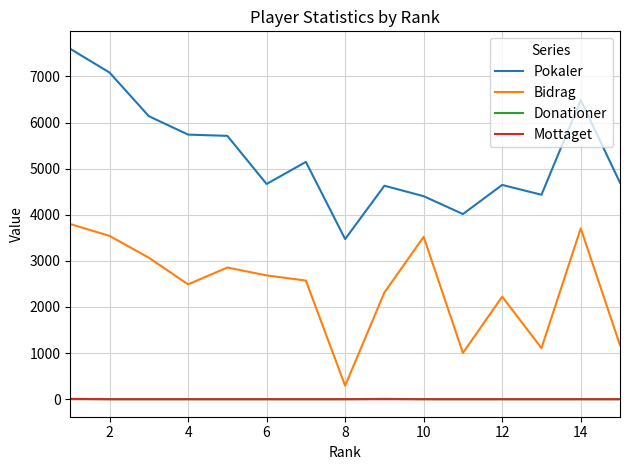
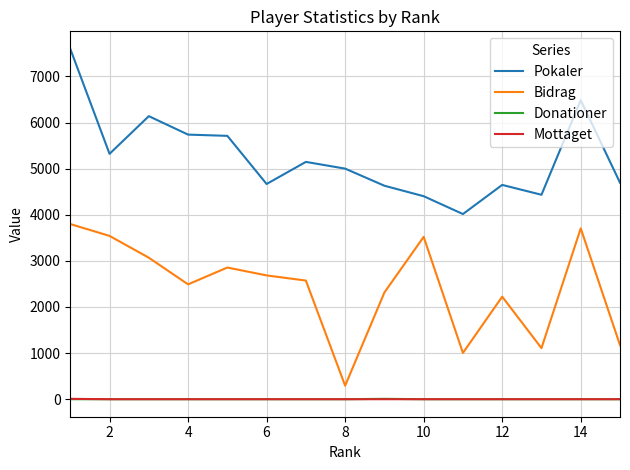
  {
    "Pokaler": {
-     "2": 7100,
+     "2": 5300,
      "4": 5700,
      "6": 4700,
-     "8": 3500,
+     "8": 5000,
      "10": 4400,
      "12": 4600
    },
    "Bidrag": {
      "2": 3500,
      "4": 2500,
      "6": 2700,
      "8": 300,
      "10": 3500,
      "12": 2200,
      "14": 3700
    },
    "Mottaget": {
      "2": 0,
      "4": 0,
      "6": 0,
      "8": 0,
      "10": 0,
      "12": 0,
      "14": 0
    }
  }
